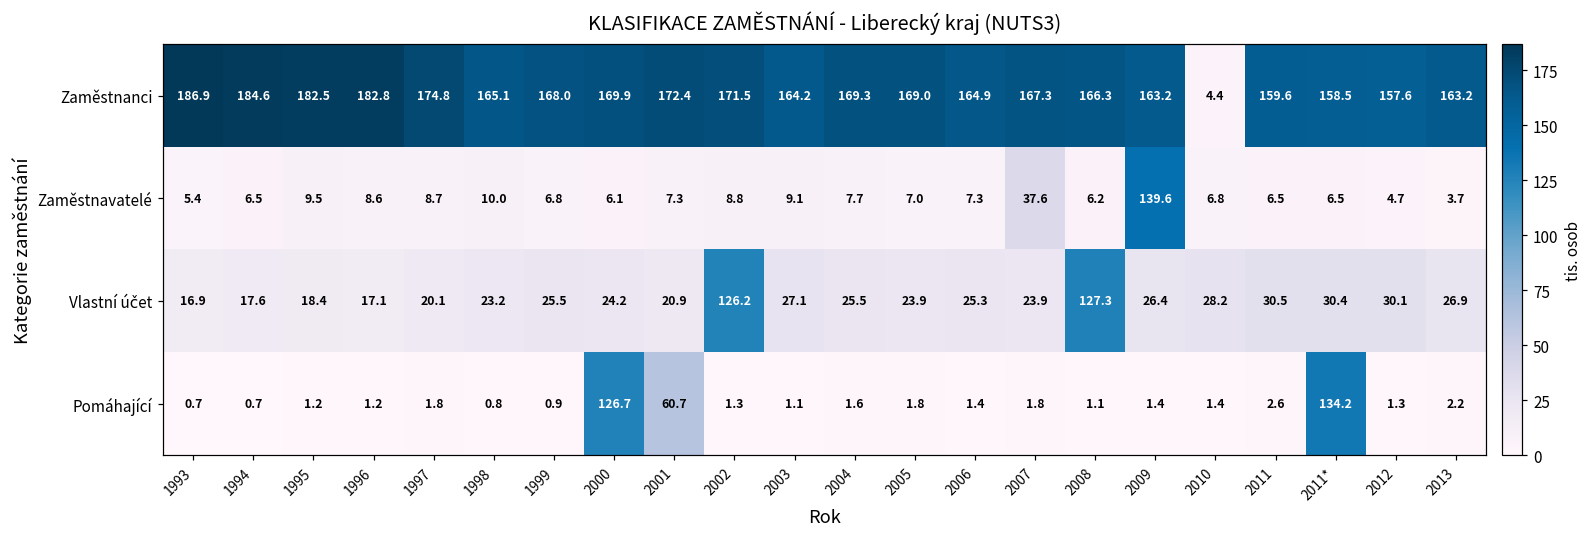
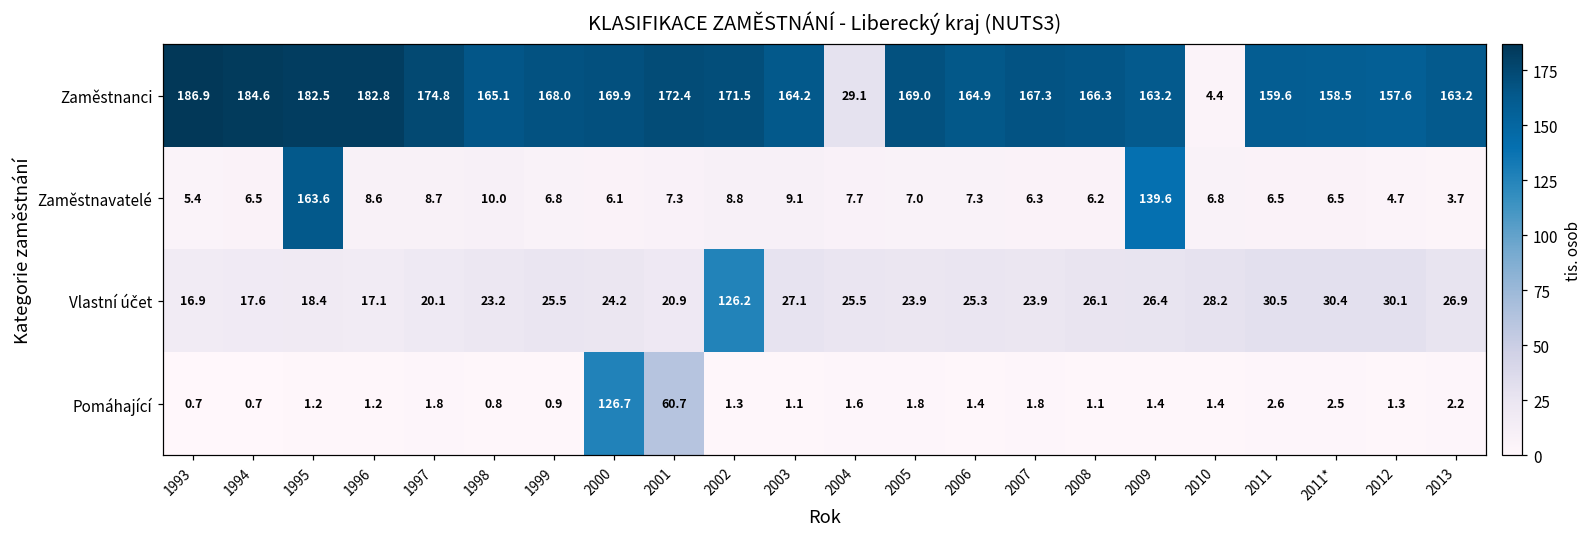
  {
    "Zaměstnanci": {
      "1993": 186.9,
      "1994": 184.6,
      "1995": 182.5,
      "1996": 182.8,
      "1997": 174.8,
      "1998": 165.1,
      "1999": 168.0,
      "2000": 169.9,
      "2001": 172.4,
      "2002": 171.5,
      "2003": 164.2,
-     "2004": 169.3,
+     "2004": 29.1,
      "2005": 169.0,
      "2006": 164.9,
      "2007": 167.3,
      "2008": 166.3,
      "2009": 163.2,
      "2010": 4.4,
      "2011": 159.6,
      "2011*": 158.5,
      "2012": 157.6,
      "2013": 163.2
    },
    "Zaměstnavatelé": {
      "1993": 5.4,
      "1994": 6.5,
-     "1995": 9.5,
+     "1995": 163.6,
      "1996": 8.6,
      "1997": 8.7,
      "1998": 10.0,
      "1999": 6.8,
      "2000": 6.1,
      "2001": 7.3,
      "2002": 8.8,
      "2003": 9.1,
      "2004": 7.7,
      "2005": 7.0,
      "2006": 7.3,
-     "2007": 37.6,
+     "2007": 6.3,
      "2008": 6.2,
      "2009": 139.6,
      "2010": 6.8,
      "2011": 6.5,
      "2011*": 6.5,
      "2012": 4.7,
      "2013": 3.7
    },
    "Vlastní účet": {
      "1993": 16.9,
      "1994": 17.6,
      "1995": 18.4,
      "1996": 17.1,
      "1997": 20.1,
      "1998": 23.2,
      "1999": 25.5,
      "2000": 24.2,
      "2001": 20.9,
      "2002": 126.2,
      "2003": 27.1,
      "2004": 25.5,
      "2005": 23.9,
      "2006": 25.3,
      "2007": 23.9,
-     "2008": 127.3,
+     "2008": 26.1,
      "2009": 26.4,
      "2010": 28.2,
      "2011": 30.5,
      "2011*": 30.4,
      "2012": 30.1,
      "2013": 26.9
    },
    "Pomáhající": {
      "1993": 0.7,
      "1994": 0.7,
      "1995": 1.2,
      "1996": 1.2,
      "1997": 1.8,
      "1998": 0.8,
      "1999": 0.9,
      "2000": 126.7,
      "2001": 60.7,
      "2002": 1.3,
      "2003": 1.1,
      "2004": 1.6,
      "2005": 1.8,
      "2006": 1.4,
      "2007": 1.8,
      "2008": 1.1,
      "2009": 1.4,
      "2010": 1.4,
      "2011": 2.6,
-     "2011*": 134.2,
+     "2011*": 2.5,
      "2012": 1.3,
      "2013": 2.2
    }
  }
